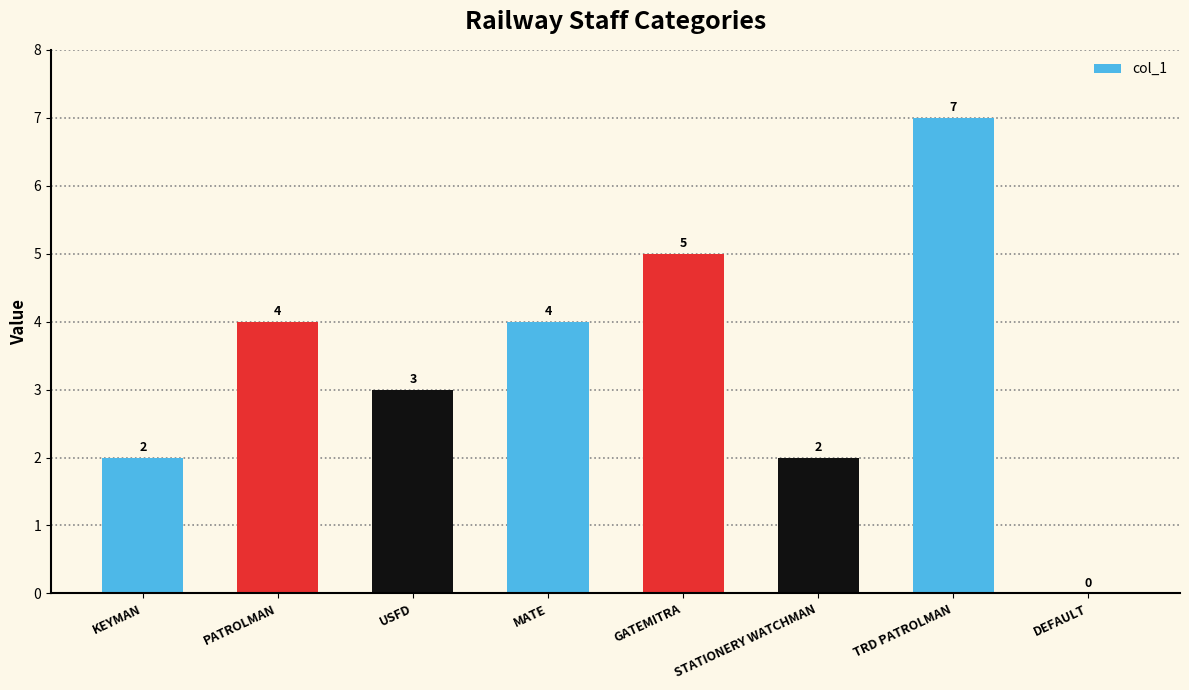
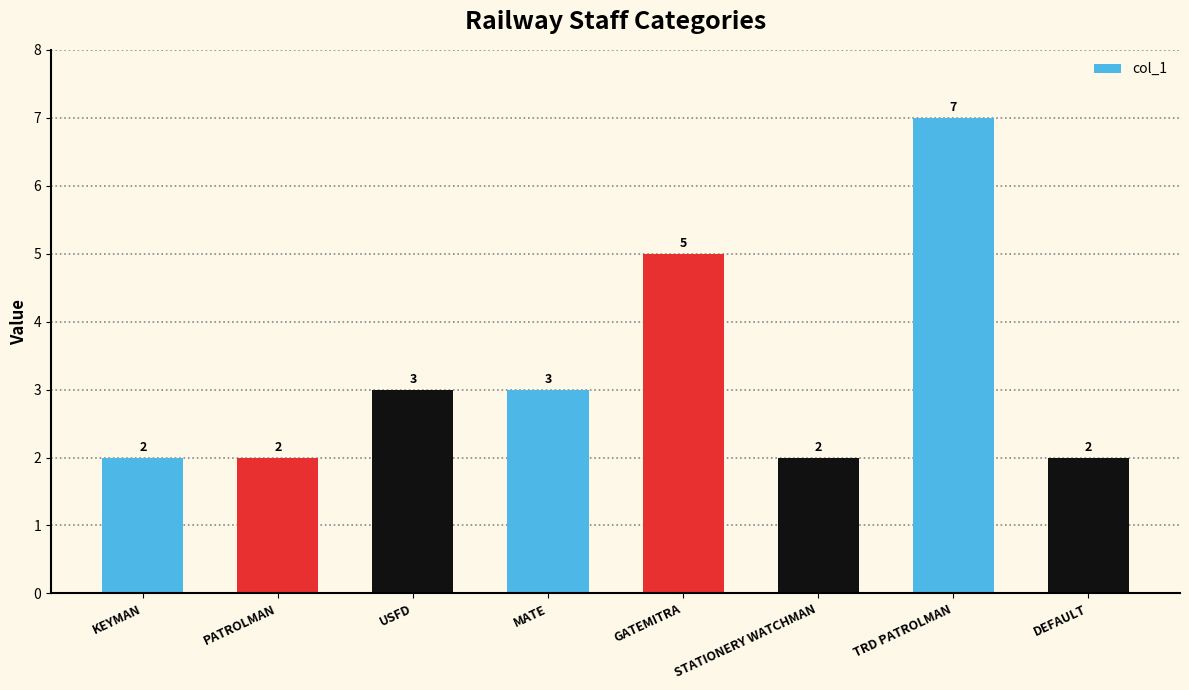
  {
    "KEYMAN": 2,
-   "PATROLMAN": 4,
+   "PATROLMAN": 2,
    "USFD": 3,
-   "MATE": 4,
+   "MATE": 3,
    "GATEMITRA": 5,
    "STATIONERY WATCHMAN": 2,
    "TRD PATROLMAN": 7,
-   "DEFAULT": 0
+   "DEFAULT": 2
  }
